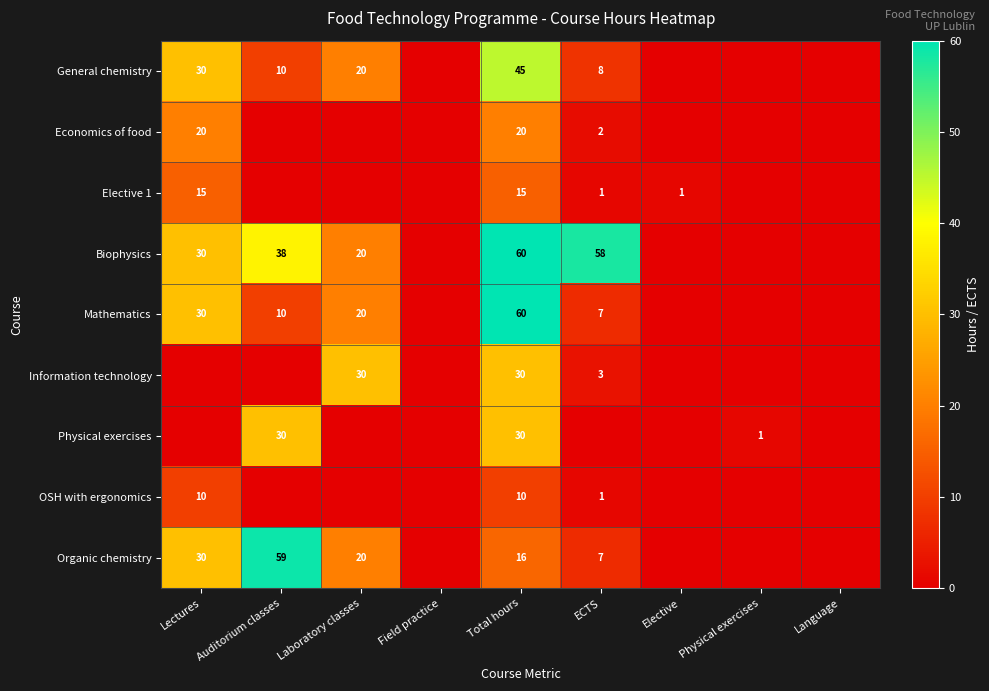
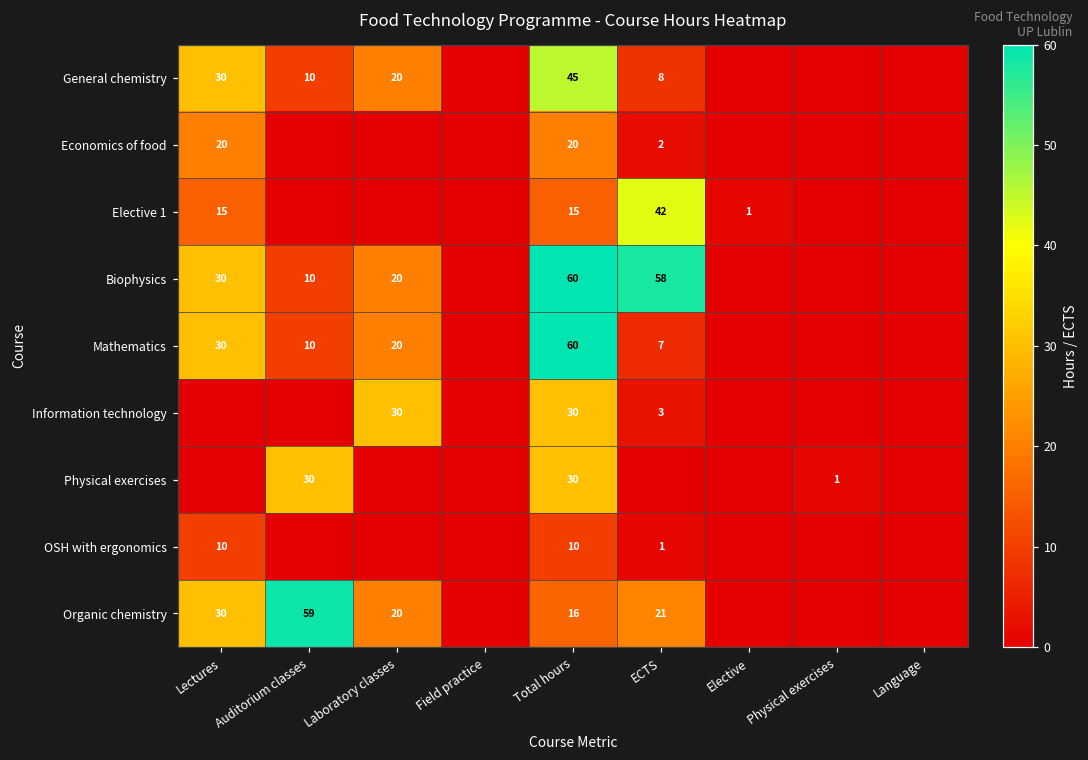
  {
    "General chemistry": {
      "Lectures": 30,
      "Auditorium classes": 10,
      "Laboratory classes": 20,
      "Total hours": 45,
      "ECTS": 8
    },
    "Economics of food": {
      "Lectures": 20,
      "Total hours": 20,
      "ECTS": 2
    },
    "Elective 1": {
      "Lectures": 15,
      "Total hours": 15,
-     "ECTS": 1,
+     "ECTS": 42,
      "Elective": 1
    },
    "Biophysics": {
      "Lectures": 30,
-     "Auditorium classes": 38,
+     "Auditorium classes": 10,
      "Laboratory classes": 20,
      "Total hours": 60,
      "ECTS": 58
    },
    "Mathematics": {
      "Lectures": 30,
      "Auditorium classes": 10,
      "Laboratory classes": 20,
      "Total hours": 60,
      "ECTS": 7
    },
    "Information technology": {
      "Laboratory classes": 30,
      "Total hours": 30,
      "ECTS": 3
    },
    "Physical exercises": {
      "Auditorium classes": 30,
      "Total hours": 30,
      "Physical exercises": 1
    },
    "OSH with ergonomics": {
      "Lectures": 10,
      "Total hours": 10,
      "ECTS": 1
    },
    "Organic chemistry": {
      "Lectures": 30,
      "Auditorium classes": 59,
      "Laboratory classes": 20,
      "Total hours": 16,
-     "ECTS": 7
+     "ECTS": 21
    }
  }
